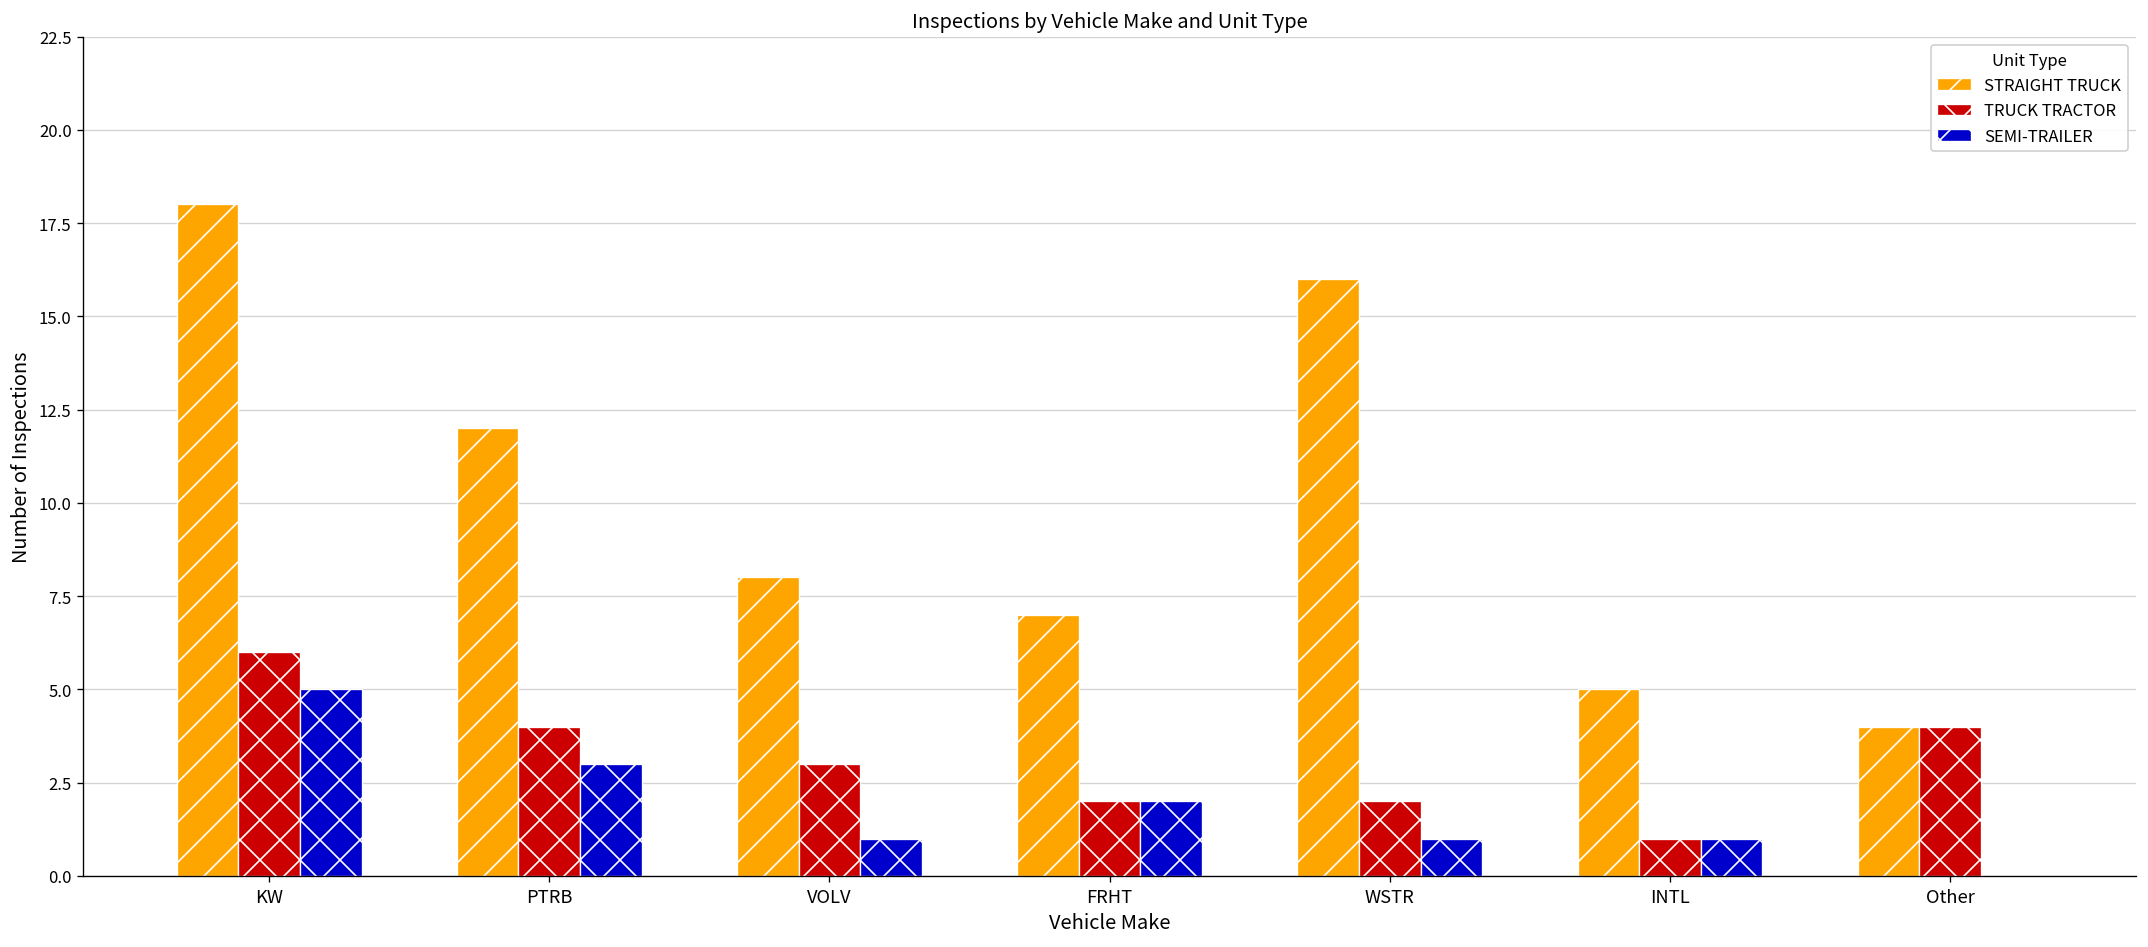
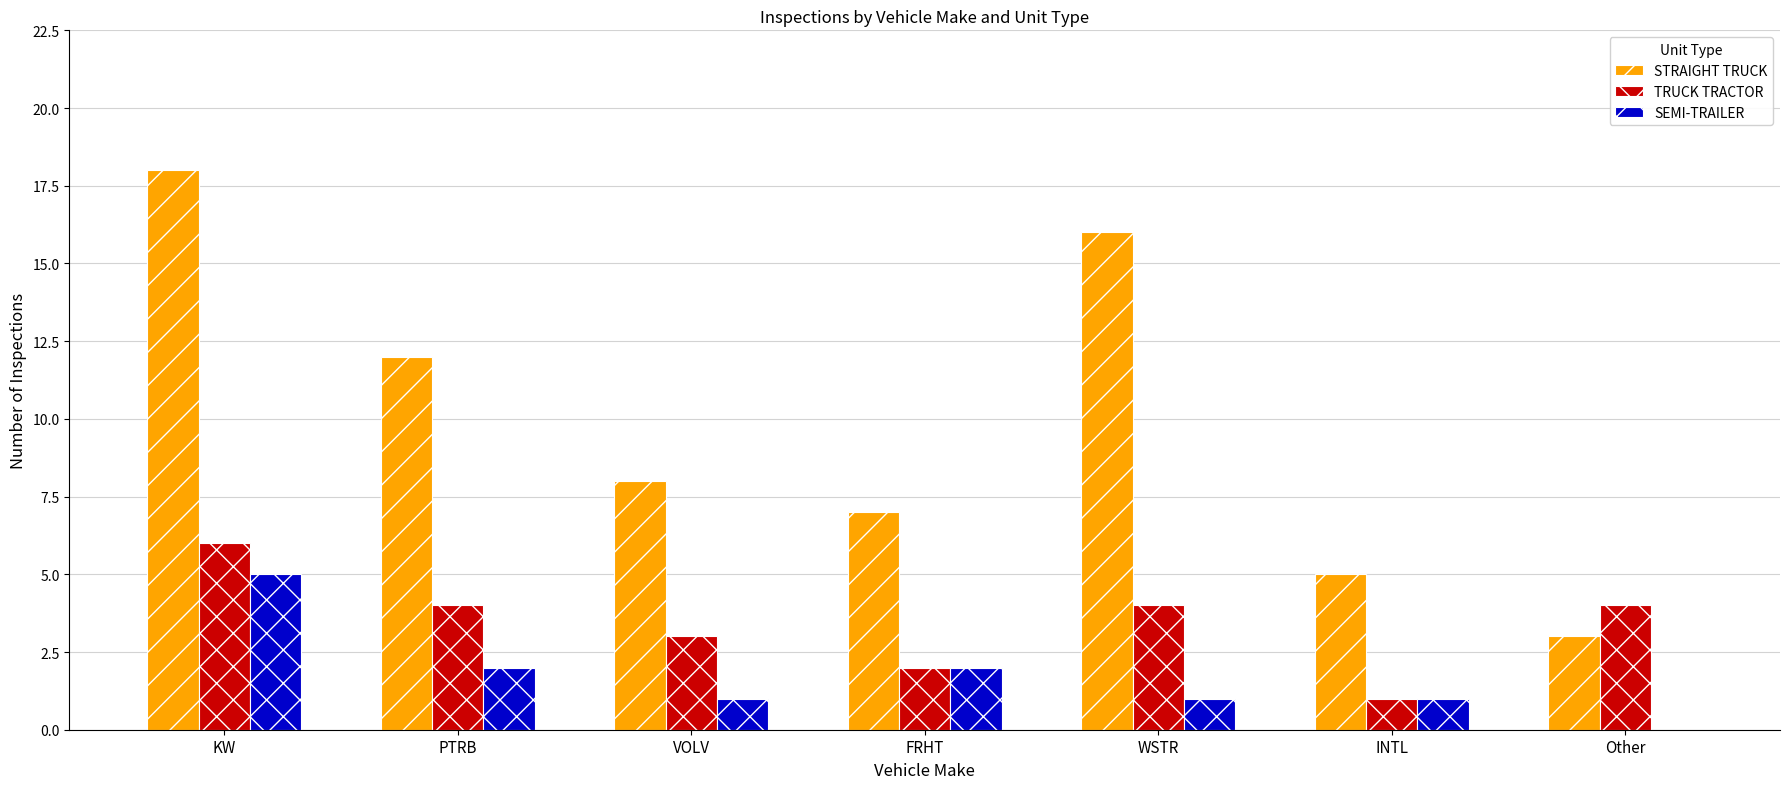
  {
    "STRAIGHT TRUCK": {
      "KW": 18,
      "PTRB": 12,
      "VOLV": 8,
      "FRHT": 7,
      "WSTR": 16,
      "INTL": 5,
-     "Other": 4
+     "Other": 3
    },
    "TRUCK TRACTOR": {
      "KW": 6,
      "PTRB": 4,
      "VOLV": 3,
      "FRHT": 2,
-     "WSTR": 2,
+     "WSTR": 4,
      "INTL": 1,
      "Other": 4
    },
    "SEMI-TRAILER": {
      "KW": 5,
-     "PTRB": 3,
+     "PTRB": 2,
      "VOLV": 1,
      "FRHT": 2,
      "WSTR": 1,
      "INTL": 1,
      "Other": 0
    }
  }
